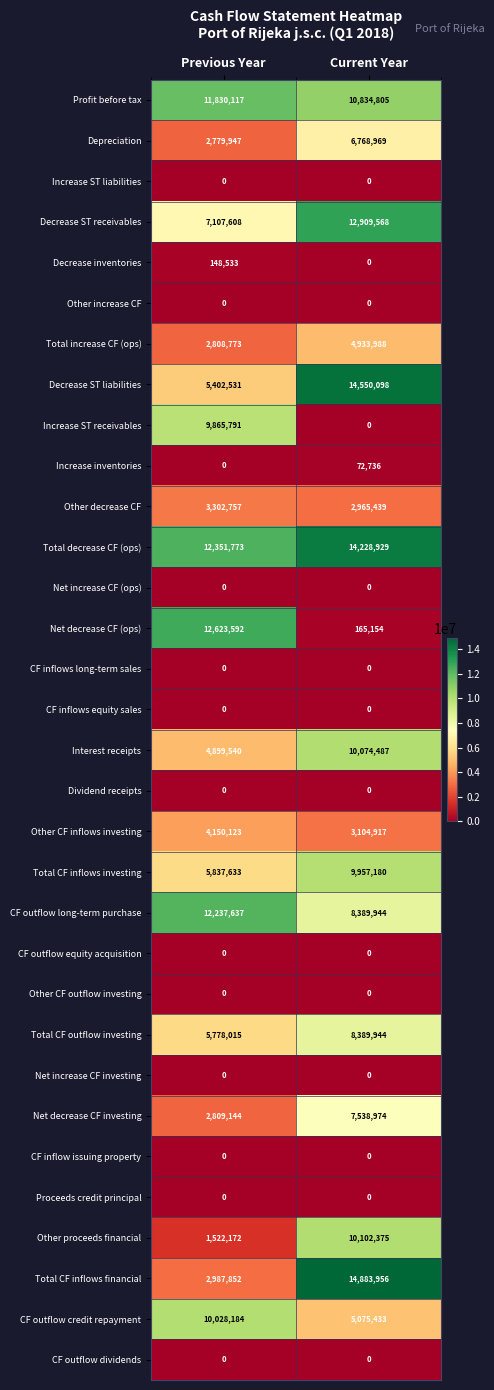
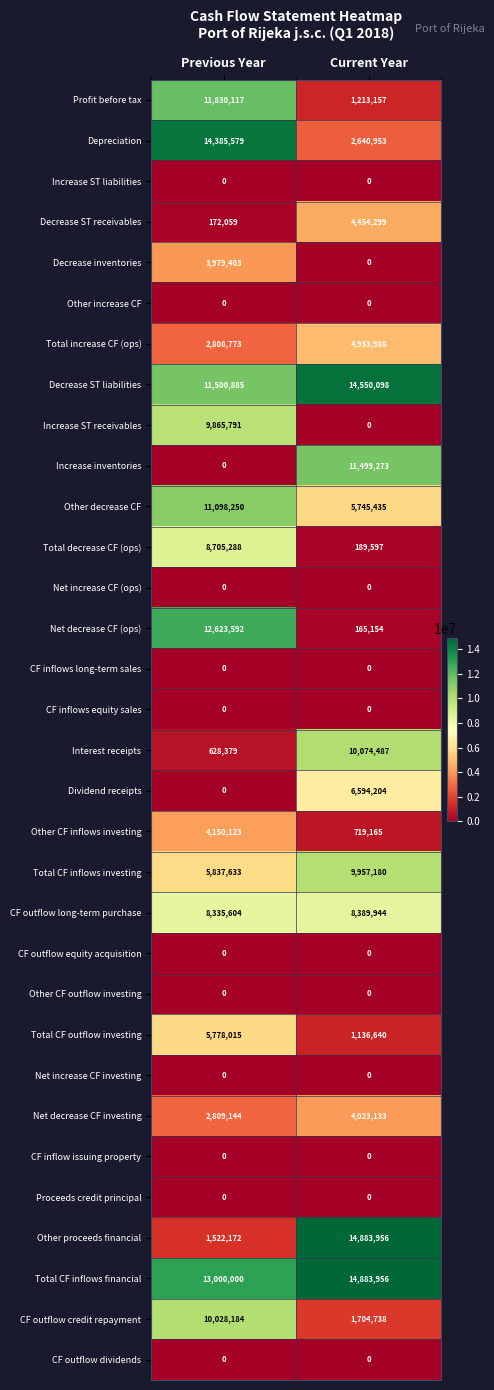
  {
    "Profit before tax": {
      "Previous Year": "11,830,117",
-     "Current Year": "10,834,805"
+     "Current Year": "1,213,157"
    },
    "Depreciation": {
-     "Previous Year": "2,779,947",
-     "Current Year": "6,768,969"
+     "Previous Year": "14,385,579",
+     "Current Year": "2,640,953"
    },
    "Increase ST liabilities": {
      "Previous Year": "0",
      "Current Year": "0"
    },
    "Decrease ST receivables": {
-     "Previous Year": "7,107,608",
-     "Current Year": "12,909,568"
+     "Previous Year": "172,059",
+     "Current Year": "4,454,299"
    },
    "Decrease inventories": {
-     "Previous Year": "148,533",
+     "Previous Year": "3,979,403",
      "Current Year": "0"
    },
    "Other increase CF": {
      "Previous Year": "0",
      "Current Year": "0"
    },
    "Total increase CF (ops)": {
      "Previous Year": "2,808,773",
      "Current Year": "4,933,988"
    },
    "Decrease ST liabilities": {
-     "Previous Year": "5,402,531",
+     "Previous Year": "11,500,885",
      "Current Year": "14,550,098"
    },
    "Increase ST receivables": {
      "Previous Year": "9,865,791",
      "Current Year": "0"
    },
    "Increase inventories": {
      "Previous Year": "0",
-     "Current Year": "72,736"
+     "Current Year": "11,499,273"
    },
    "Other decrease CF": {
-     "Previous Year": "3,302,757",
-     "Current Year": "2,965,439"
+     "Previous Year": "11,098,250",
+     "Current Year": "5,745,435"
    },
    "Total decrease CF (ops)": {
-     "Previous Year": "12,351,773",
-     "Current Year": "14,228,929"
+     "Previous Year": "8,705,288",
+     "Current Year": "189,597"
    },
    "Net increase CF (ops)": {
      "Previous Year": "0",
      "Current Year": "0"
    },
    "Net decrease CF (ops)": {
      "Previous Year": "12,623,592",
      "Current Year": "165,154"
    },
    "CF inflows long-term sales": {
      "Previous Year": "0",
      "Current Year": "0"
    },
    "CF inflows equity sales": {
      "Previous Year": "0",
      "Current Year": "0"
    },
    "Interest receipts": {
-     "Previous Year": "4,899,540",
+     "Previous Year": "628,379",
      "Current Year": "10,074,487"
    },
    "Dividend receipts": {
      "Previous Year": "0",
-     "Current Year": "0"
+     "Current Year": "6,594,204"
    },
    "Other CF inflows investing": {
      "Previous Year": "4,150,123",
-     "Current Year": "3,104,917"
+     "Current Year": "719,165"
    },
    "Total CF inflows investing": {
      "Previous Year": "5,837,633",
      "Current Year": "9,957,180"
    },
    "CF outflow long-term purchase": {
-     "Previous Year": "12,237,637",
+     "Previous Year": "8,335,604",
      "Current Year": "8,389,944"
    },
    "CF outflow equity acquisition": {
      "Previous Year": "0",
      "Current Year": "0"
    },
    "Other CF outflow investing": {
      "Previous Year": "0",
      "Current Year": "0"
    },
    "Total CF outflow investing": {
      "Previous Year": "5,778,015",
-     "Current Year": "8,389,944"
+     "Current Year": "1,136,640"
    },
    "Net increase CF investing": {
      "Previous Year": "0",
      "Current Year": "0"
    },
    "Net decrease CF investing": {
      "Previous Year": "2,809,144",
-     "Current Year": "7,538,974"
+     "Current Year": "4,023,133"
    },
    "CF inflow issuing property": {
      "Previous Year": "0",
      "Current Year": "0"
    },
    "Proceeds credit principal": {
      "Previous Year": "0",
      "Current Year": "0"
    },
    "Other proceeds financial": {
      "Previous Year": "1,522,172",
-     "Current Year": "10,102,375"
+     "Current Year": "14,883,956"
    },
    "Total CF inflows financial": {
-     "Previous Year": "2,987,852",
+     "Previous Year": "13,000,000",
      "Current Year": "14,883,956"
    },
    "CF outflow credit repayment": {
      "Previous Year": "10,028,184",
-     "Current Year": "5,075,433"
+     "Current Year": "1,704,738"
    },
    "CF outflow dividends": {
      "Previous Year": "0",
      "Current Year": "0"
    }
  }
